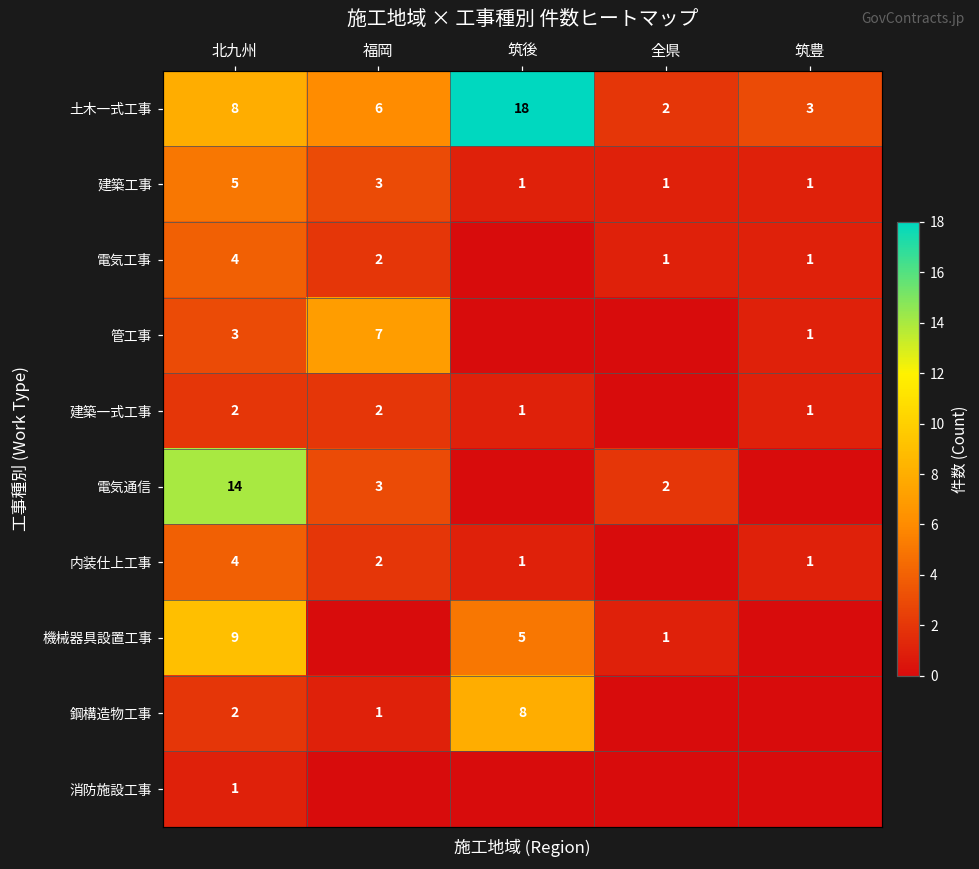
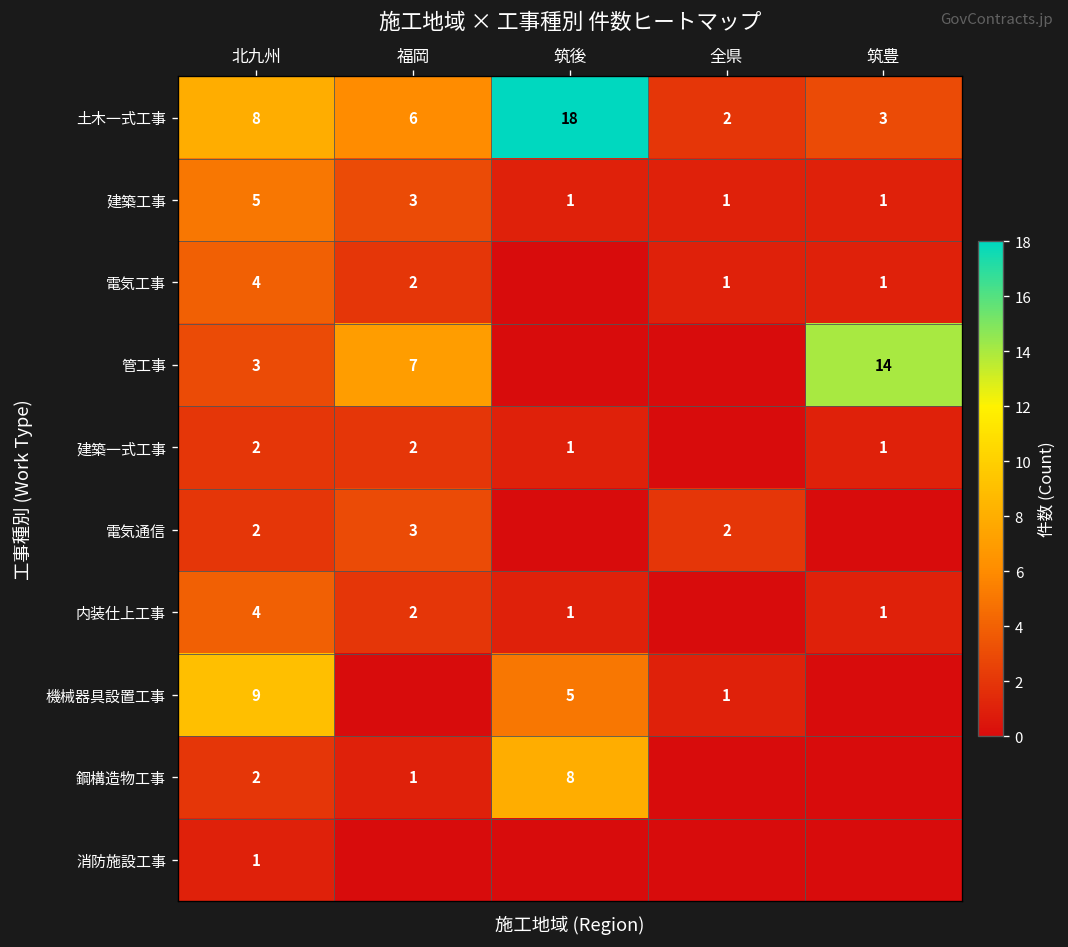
  {
    "土木一式工事": {
      "北九州": 8,
      "福岡": 6,
      "筑後": 18,
      "全県": 2,
      "筑豊": 3
    },
    "建築工事": {
      "北九州": 5,
      "福岡": 3,
      "筑後": 1,
      "全県": 1,
      "筑豊": 1
    },
    "電気工事": {
      "北九州": 4,
      "福岡": 2,
      "全県": 1,
      "筑豊": 1
    },
    "管工事": {
      "北九州": 3,
      "福岡": 7,
-     "筑豊": 1
+     "筑豊": 14
    },
    "建築一式工事": {
      "北九州": 2,
      "福岡": 2,
      "筑後": 1,
      "筑豊": 1
    },
    "電気通信": {
-     "北九州": 14,
+     "北九州": 2,
      "福岡": 3,
      "全県": 2
    },
    "内装仕上工事": {
      "北九州": 4,
      "福岡": 2,
      "筑後": 1,
      "筑豊": 1
    },
    "機械器具設置工事": {
      "北九州": 9,
      "筑後": 5,
      "全県": 1
    },
    "鋼構造物工事": {
      "北九州": 2,
      "福岡": 1,
      "筑後": 8
    },
    "消防施設工事": {
      "北九州": 1
    }
  }
